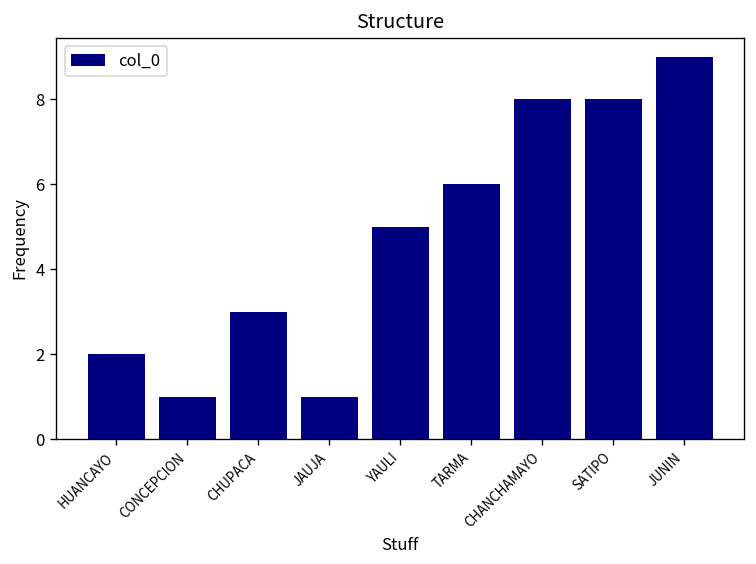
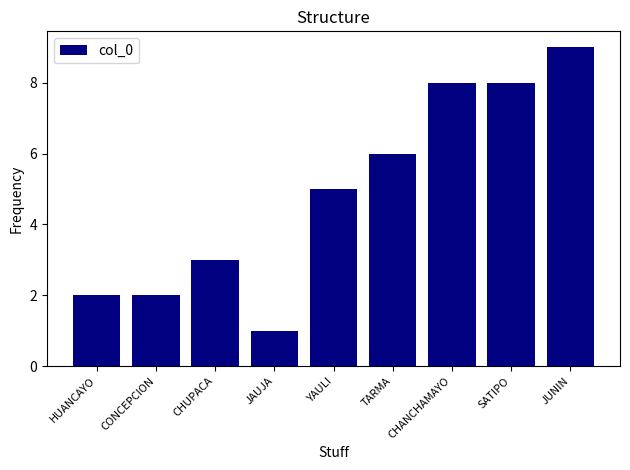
  {
    "HUANCAYO": 2,
-   "CONCEPCION": 1,
+   "CONCEPCION": 2,
    "CHUPACA": 3,
    "JAUJA": 1,
    "YAULI": 5,
    "TARMA": 6,
    "CHANCHAMAYO": 8,
    "SATIPO": 8,
    "JUNIN": 9
  }
